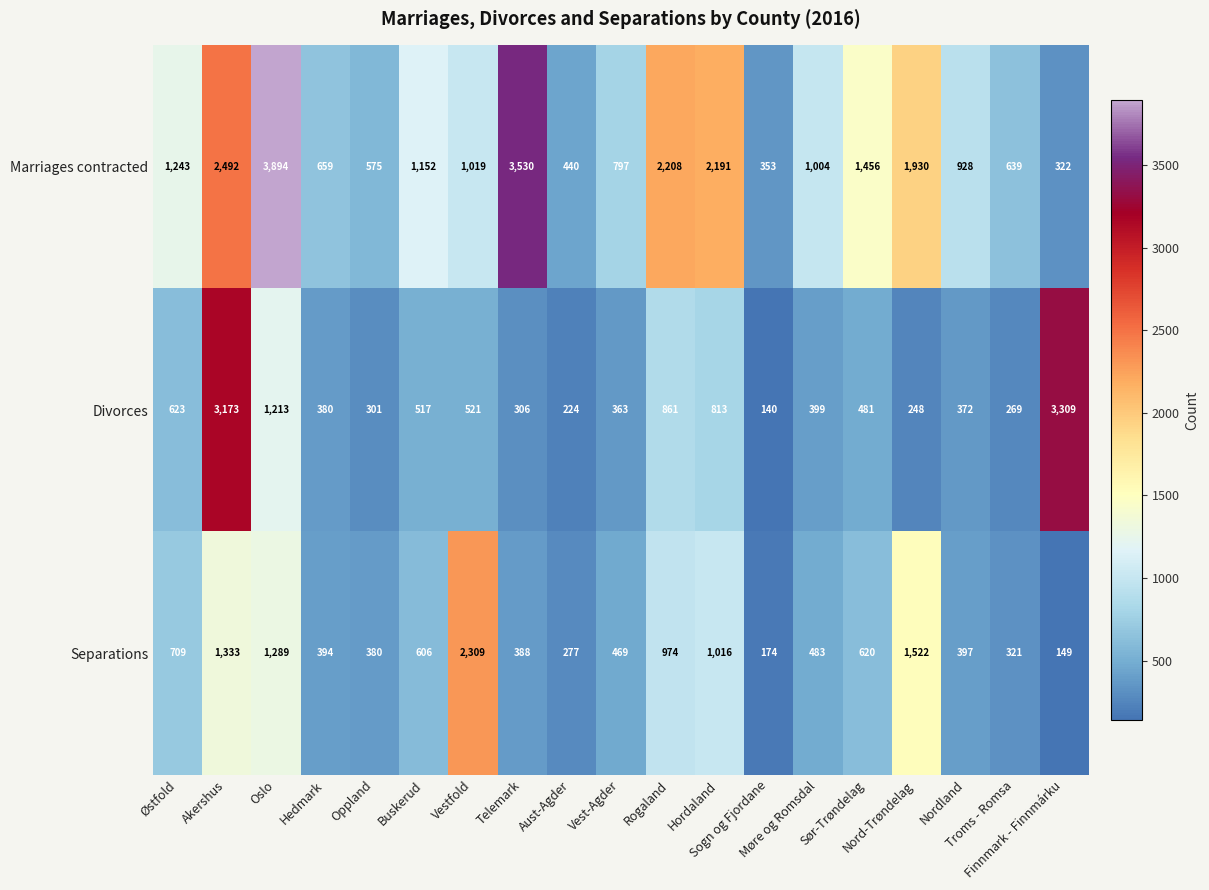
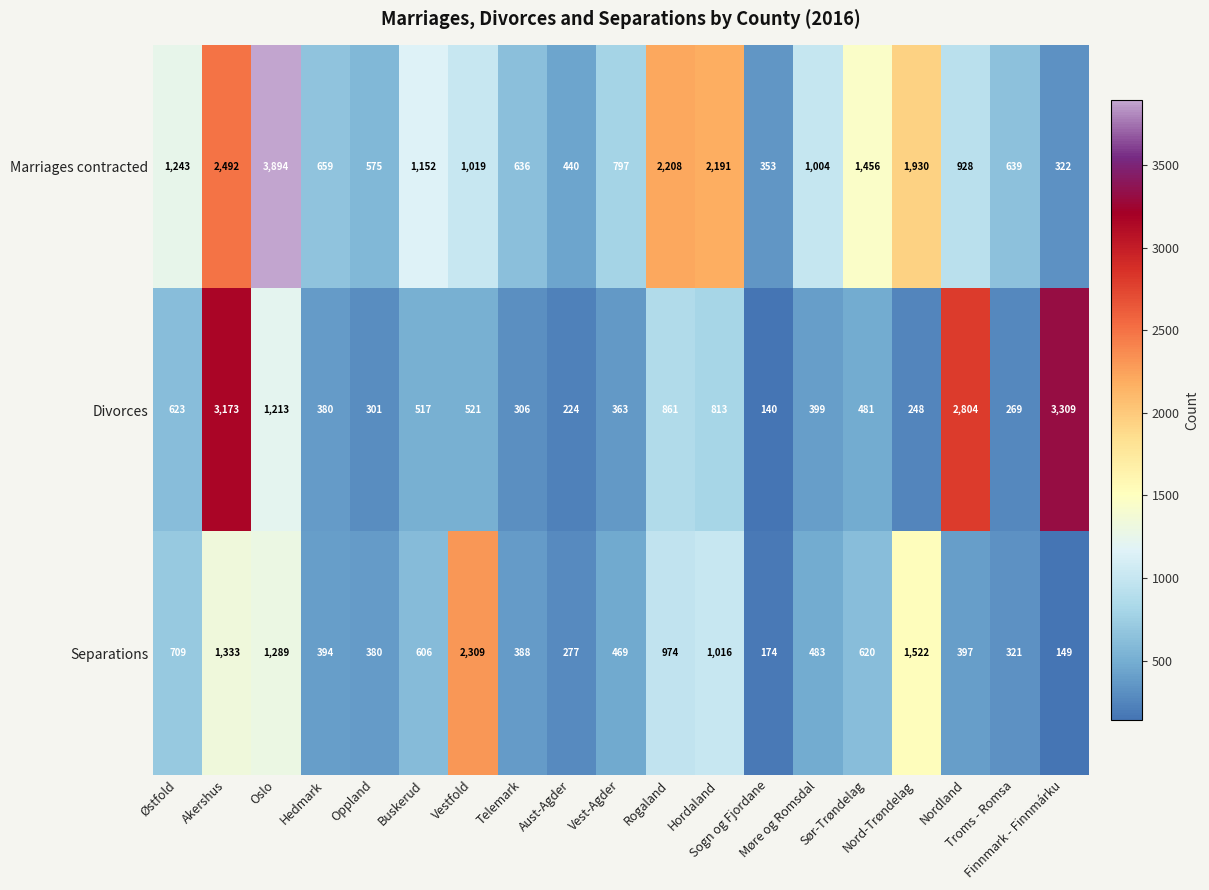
  {
    "Marriages contracted": {
      "Østfold": "1,243",
      "Akershus": "2,492",
      "Oslo": "3,894",
      "Hedmark": "659",
      "Oppland": "575",
      "Buskerud": "1,152",
      "Vestfold": "1,019",
-     "Telemark": "3,530",
+     "Telemark": "636",
      "Aust-Agder": "440",
      "Vest-Agder": "797",
      "Rogaland": "2,208",
      "Hordaland": "2,191",
      "Sogn og Fjordane": "353",
      "Møre og Romsdal": "1,004",
      "Sør-Trøndelag": "1,456",
      "Nord-Trøndelag": "1,930",
      "Nordland": "928",
      "Troms - Romsa": "639",
      "Finnmark - Finnmárku": "322"
    },
    "Divorces": {
      "Østfold": "623",
      "Akershus": "3,173",
      "Oslo": "1,213",
      "Hedmark": "380",
      "Oppland": "301",
      "Buskerud": "517",
      "Vestfold": "521",
      "Telemark": "306",
      "Aust-Agder": "224",
      "Vest-Agder": "363",
      "Rogaland": "861",
      "Hordaland": "813",
      "Sogn og Fjordane": "140",
      "Møre og Romsdal": "399",
      "Sør-Trøndelag": "481",
      "Nord-Trøndelag": "248",
-     "Nordland": "372",
+     "Nordland": "2,804",
      "Troms - Romsa": "269",
      "Finnmark - Finnmárku": "3,309"
    },
    "Separations": {
      "Østfold": "709",
      "Akershus": "1,333",
      "Oslo": "1,289",
      "Hedmark": "394",
      "Oppland": "380",
      "Buskerud": "606",
      "Vestfold": "2,309",
      "Telemark": "388",
      "Aust-Agder": "277",
      "Vest-Agder": "469",
      "Rogaland": "974",
      "Hordaland": "1,016",
      "Sogn og Fjordane": "174",
      "Møre og Romsdal": "483",
      "Sør-Trøndelag": "620",
      "Nord-Trøndelag": "1,522",
      "Nordland": "397",
      "Troms - Romsa": "321",
      "Finnmark - Finnmárku": "149"
    }
  }
